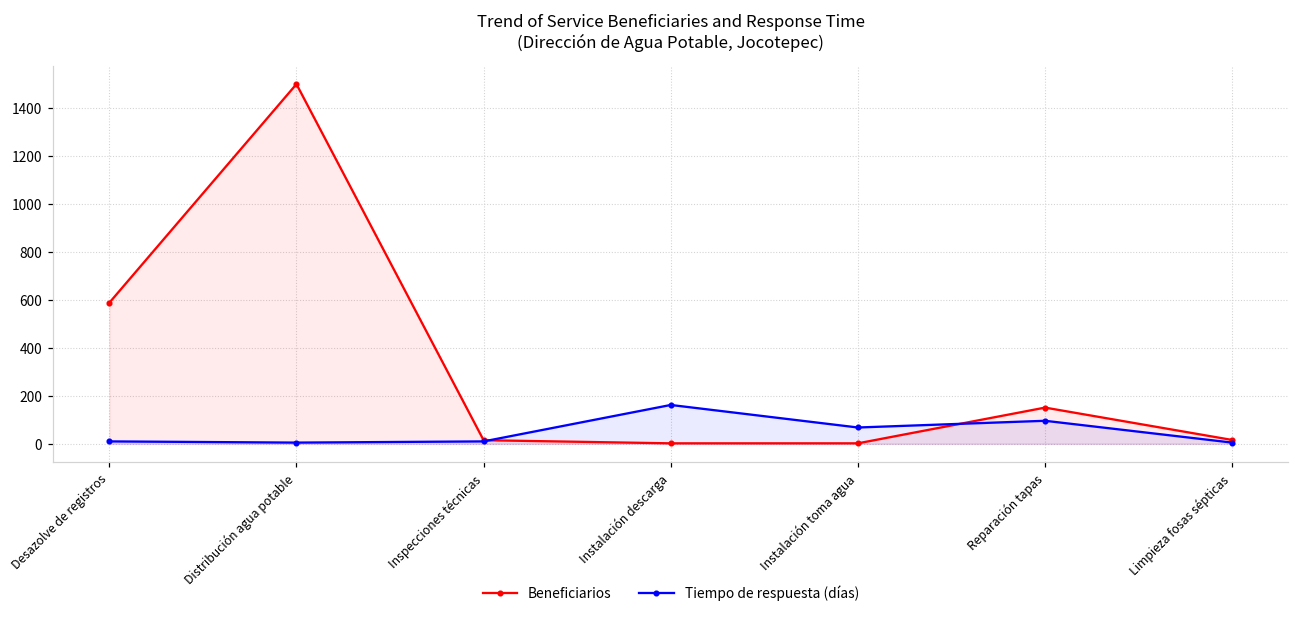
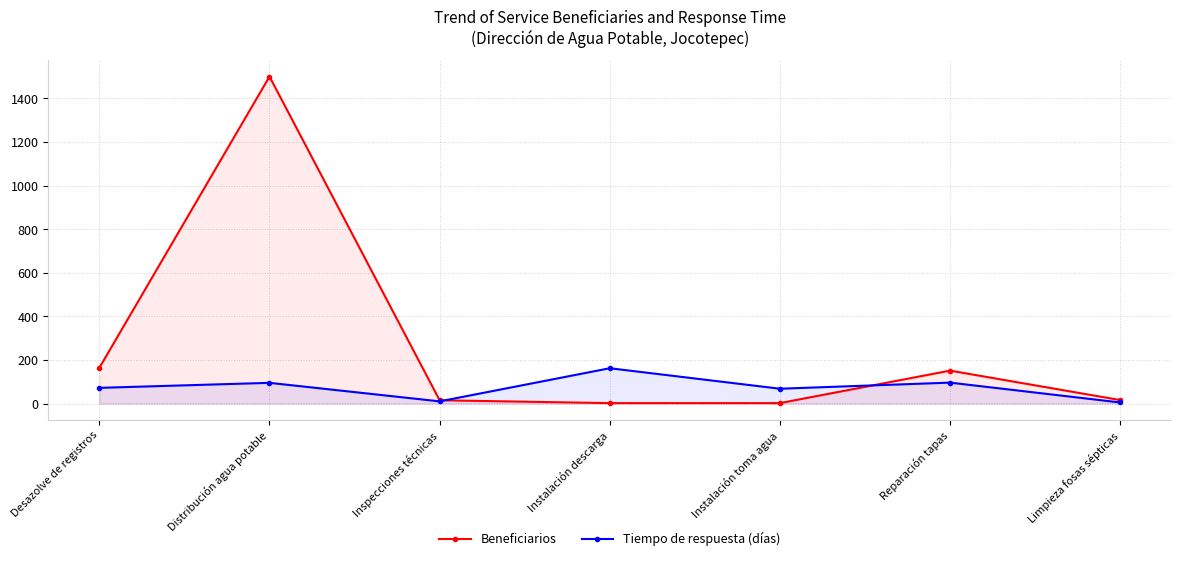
  {
    "Beneficiarios": {
-     "Desazolve de registros": 590,
+     "Desazolve de registros": 160,
      "Distribución agua potable": 1500,
      "Instalación descarga": 0,
      "Instalación toma agua": 0,
      "Reparación tapas": 150
    },
    "Tiempo de respuesta (días)": {
-     "Desazolve de registros": 10,
-     "Distribución agua potable": 10,
+     "Desazolve de registros": 70,
+     "Distribución agua potable": 100,
      "Instalación descarga": 160,
      "Instalación toma agua": 70,
      "Reparación tapas": 100
    }
  }
